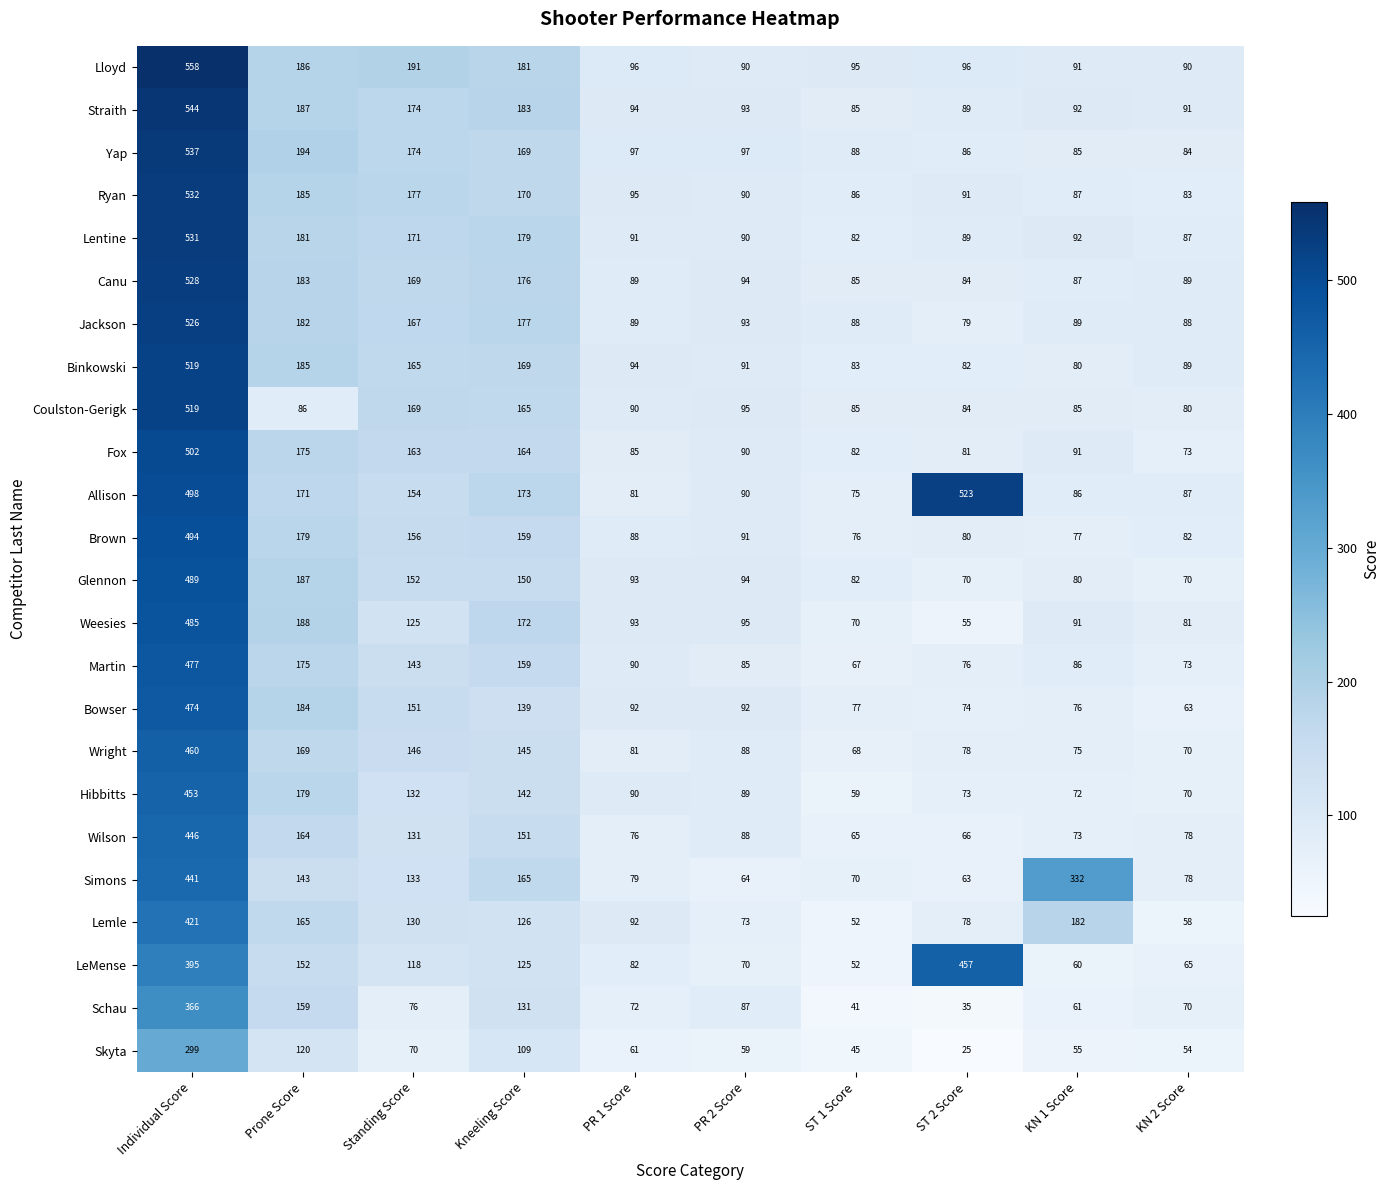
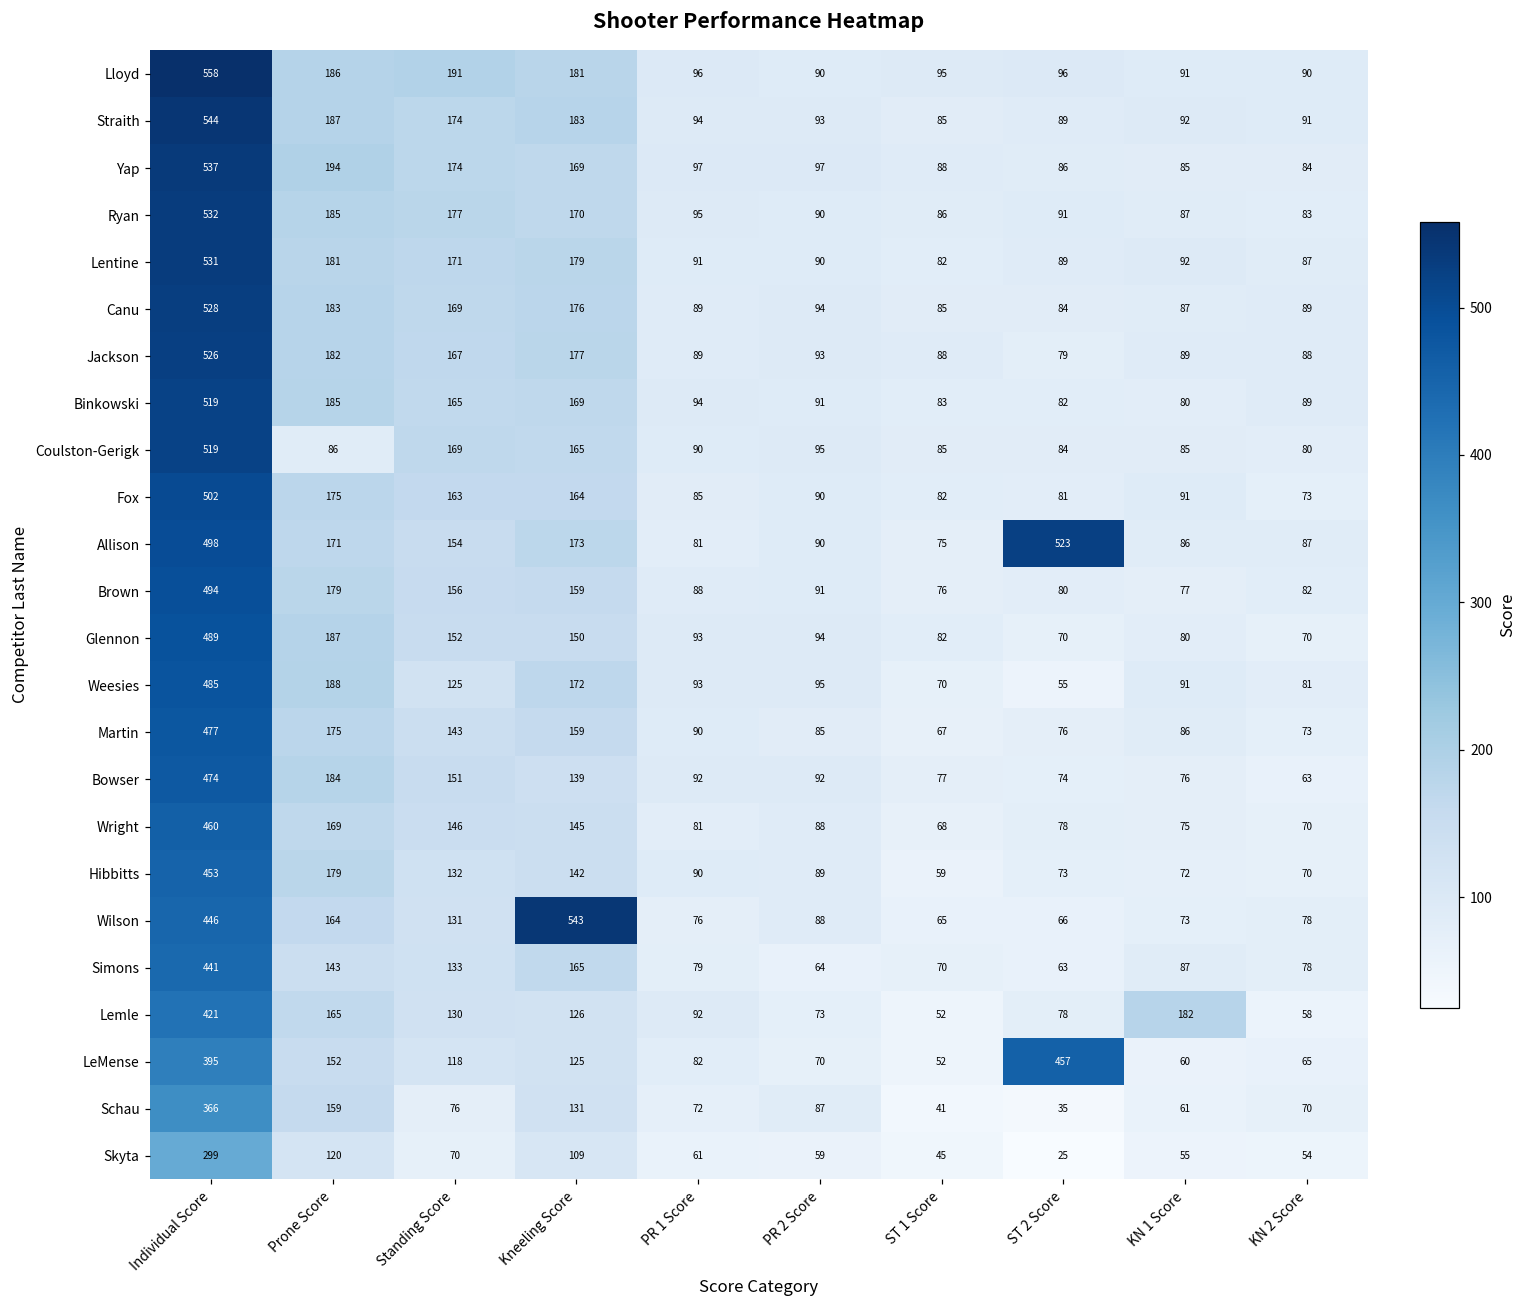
  {
    "Wilson": {
      "Individual Score": 446,
      "Prone Score": 164,
      "Standing Score": 131,
-     "Kneeling Score": 151,
+     "Kneeling Score": 543,
      "PR 1 Score": 76,
      "PR 2 Score": 88,
      "ST 1 Score": 65,
      "ST 2 Score": 66,
      "KN 1 Score": 73,
      "KN 2 Score": 78
    },
    "Simons": {
      "Individual Score": 441,
      "Prone Score": 143,
      "Standing Score": 133,
      "Kneeling Score": 165,
      "PR 1 Score": 79,
      "PR 2 Score": 64,
      "ST 1 Score": 70,
      "ST 2 Score": 63,
-     "KN 1 Score": 332,
+     "KN 1 Score": 87,
      "KN 2 Score": 78
    }
  }
